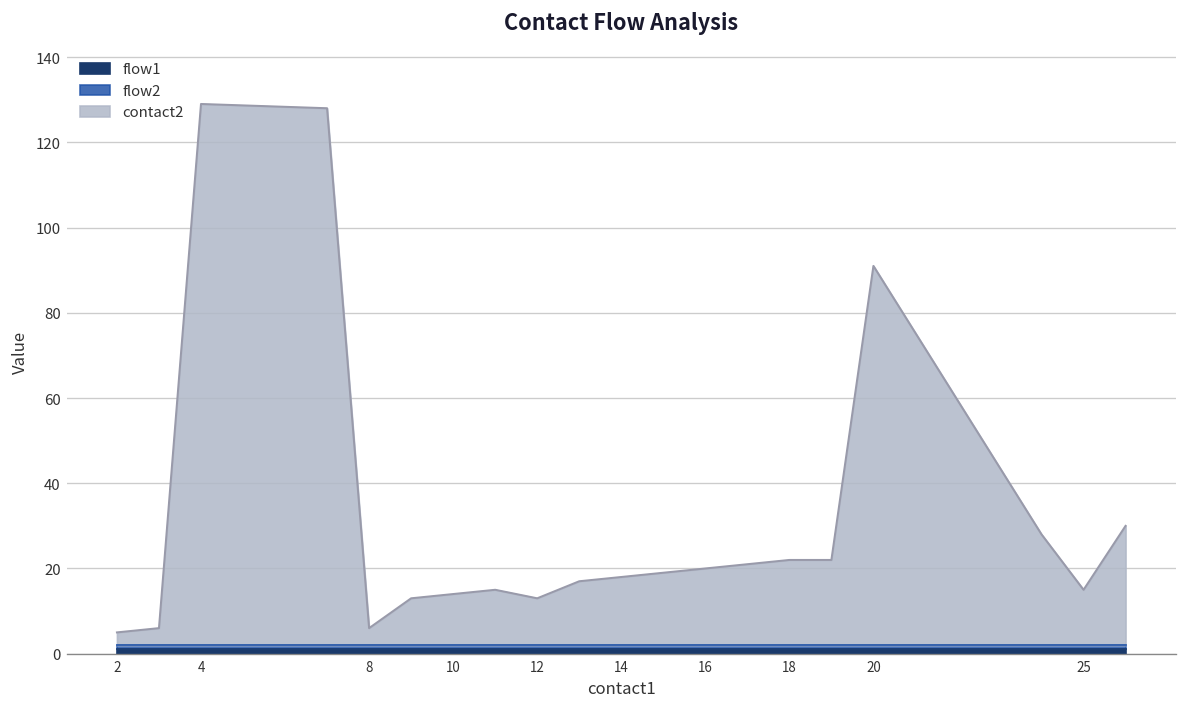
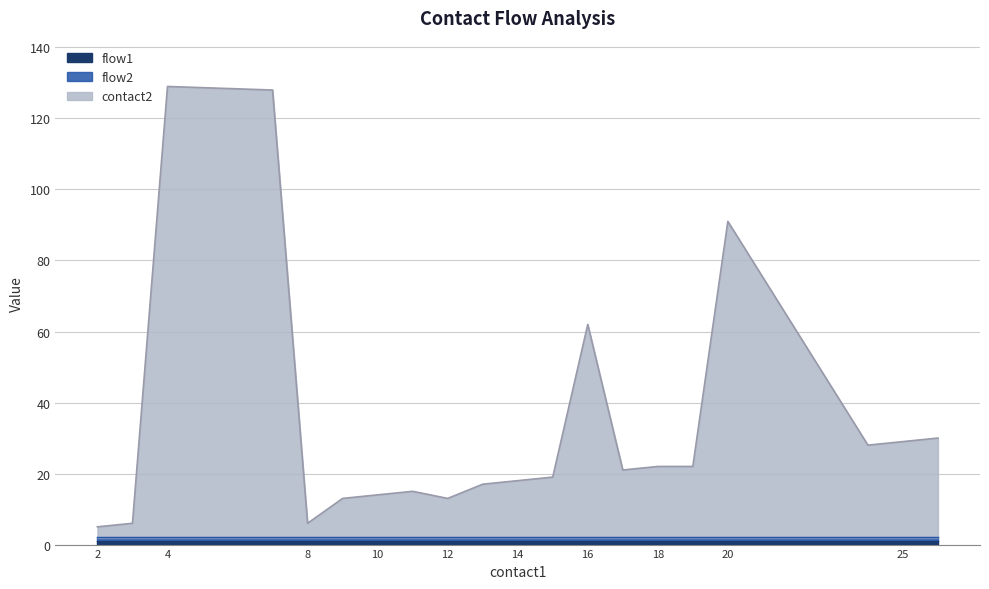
  {
    "flow1": {
      "2": 1,
      "4": 1,
      "8": 1,
      "10": 1,
      "12": 1,
      "14": 1,
      "16": 1,
      "18": 1,
      "20": 1,
      "25": 1
    },
    "flow2": {
      "2": 2,
      "4": 2,
      "8": 2,
      "10": 2,
      "12": 2,
      "14": 2,
      "16": 2,
      "18": 2,
      "20": 2,
      "25": 2
    },
    "contact2": {
      "2": 5,
      "4": 129,
      "8": 6,
      "10": 14,
      "12": 13,
      "14": 18,
-     "16": 20,
+     "16": 62,
      "18": 22,
      "20": 91,
-     "25": 15
+     "25": 29
    }
  }
